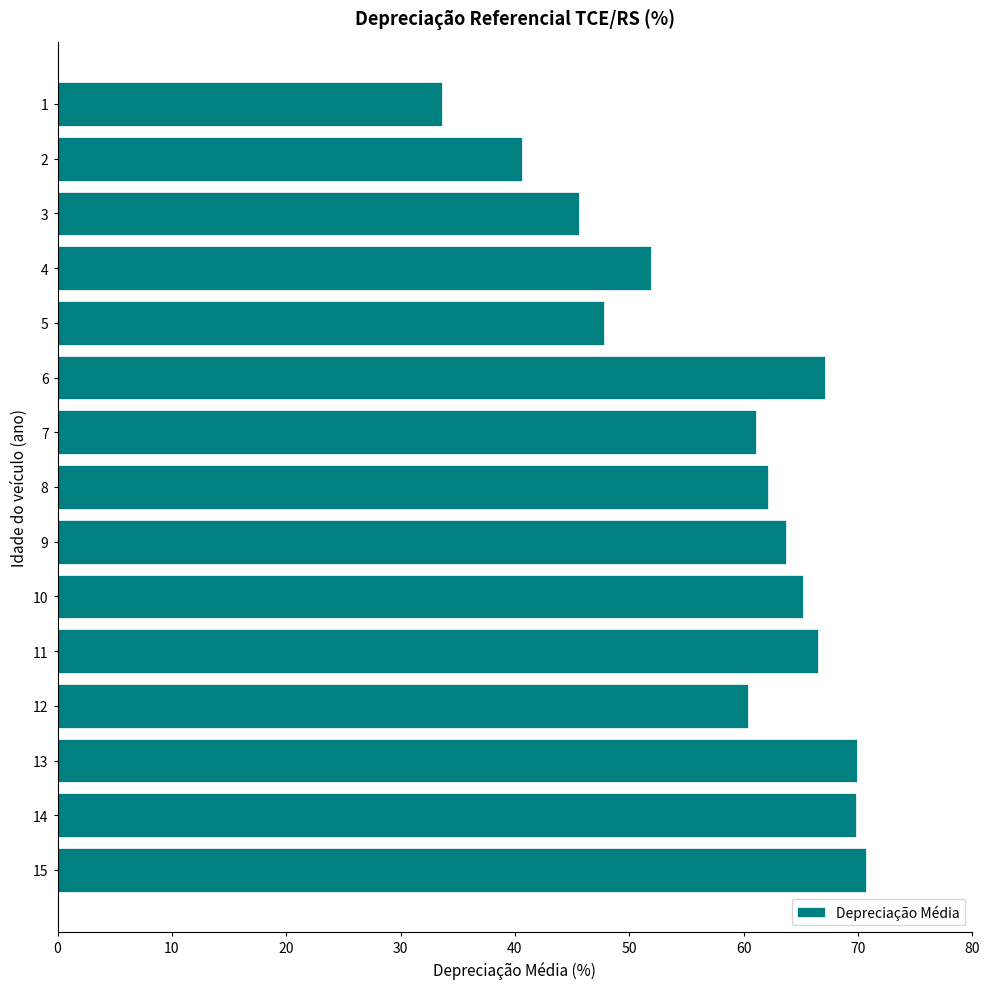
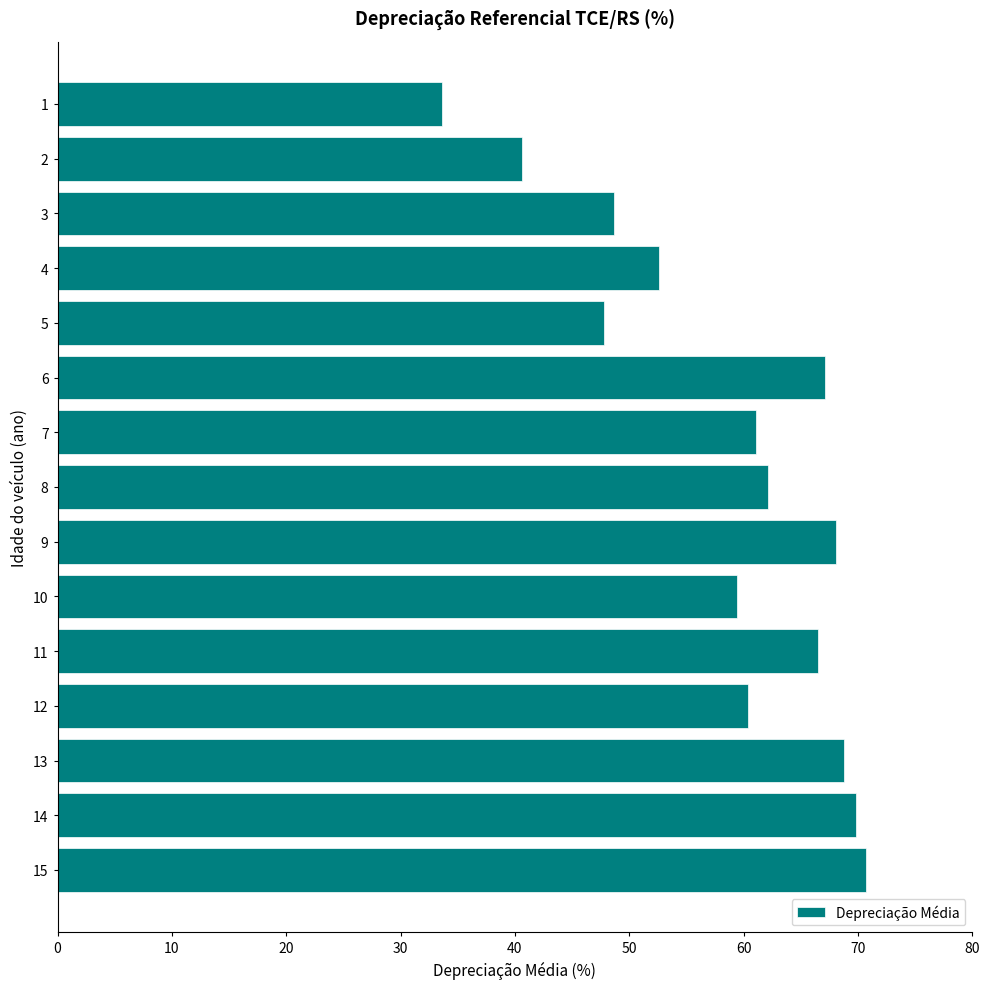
  {
    "1": 33.6,
    "2": 40.6,
-   "3": 45.6,
-   "4": 51.9,
+   "3": 48.7,
+   "4": 52.6,
    "5": 47.8,
    "6": 67.1,
    "7": 61.1,
    "8": 62.1,
-   "9": 63.7,
-   "10": 65.2,
+   "9": 68.1,
+   "10": 59.4,
    "11": 66.5,
    "12": 60.4,
-   "13": 69.9,
+   "13": 68.8,
    "14": 69.8,
    "15": 70.7
  }
